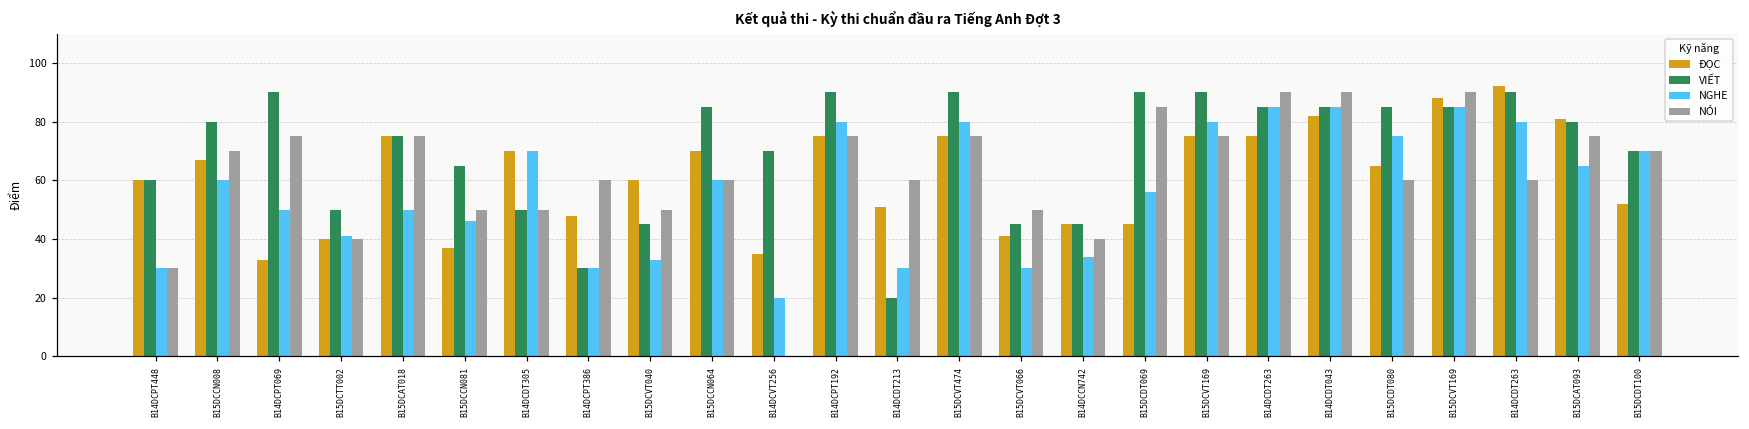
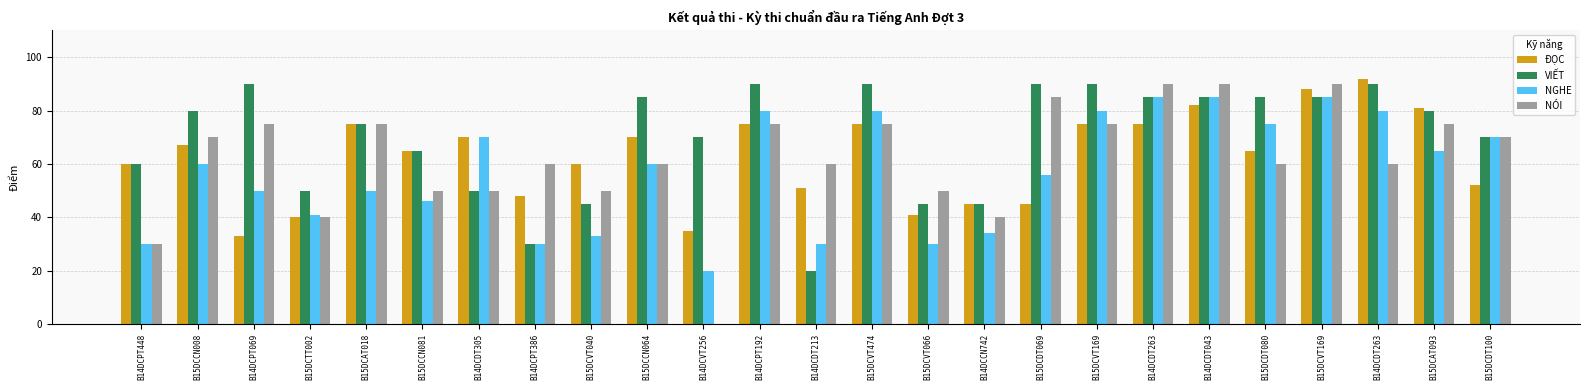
  {
    "ĐỌC": {
      "B14DCPT448": 60,
      "B15DCCN008": 67,
      "B14DCPT069": 33,
      "B15DCTT002": 40,
      "B15DCAT018": 75,
-     "B15DCCN081": 37,
+     "B15DCCN081": 65,
      "B14DCDT305": 70,
      "B14DCPT386": 48,
      "B15DCVT040": 60,
      "B15DCCN064": 70,
      "B14DCVT256": 35,
      "B14DCPT192": 75,
      "B14DCDT213": 51,
      "B15DCVT474": 75,
      "B15DCVT066": 41,
      "B14DCCN742": 45,
      "B15DCDT069": 45,
      "B14DCDT043": 82,
      "B15DCDT080": 65,
      "B15DCAT093": 81,
      "B15DCDT100": 52
    },
    "VIẾT": {
      "B14DCPT448": 60,
      "B15DCCN008": 80,
      "B14DCPT069": 90,
      "B15DCTT002": 50,
      "B15DCAT018": 75,
      "B15DCCN081": 65,
      "B14DCDT305": 50,
      "B14DCPT386": 30,
      "B15DCVT040": 45,
      "B15DCCN064": 85,
      "B14DCVT256": 70,
      "B14DCPT192": 90,
      "B14DCDT213": 20,
      "B15DCVT474": 90,
      "B15DCVT066": 45,
      "B14DCCN742": 45,
      "B15DCDT069": 90,
      "B14DCDT043": 85,
      "B15DCDT080": 85,
      "B15DCAT093": 80,
      "B15DCDT100": 70
    },
    "NGHE": {
      "B14DCPT448": 30,
      "B15DCCN008": 60,
      "B14DCPT069": 50,
      "B15DCTT002": 41,
      "B15DCAT018": 50,
      "B15DCCN081": 46,
      "B14DCDT305": 70,
      "B14DCPT386": 30,
      "B15DCVT040": 33,
      "B15DCCN064": 60,
      "B14DCVT256": 20,
      "B14DCPT192": 80,
      "B14DCDT213": 30,
      "B15DCVT474": 80,
      "B15DCVT066": 30,
      "B14DCCN742": 34,
      "B15DCDT069": 56,
      "B14DCDT043": 85,
      "B15DCDT080": 75,
      "B15DCAT093": 65,
      "B15DCDT100": 70
    },
    "NÓI": {
      "B14DCPT448": 30,
      "B15DCCN008": 70,
      "B14DCPT069": 75,
      "B15DCTT002": 40,
      "B15DCAT018": 75,
      "B15DCCN081": 50,
      "B14DCDT305": 50,
      "B14DCPT386": 60,
      "B15DCVT040": 50,
      "B15DCCN064": 60,
      "B14DCVT256": 0,
      "B14DCPT192": 75,
      "B14DCDT213": 60,
      "B15DCVT474": 75,
      "B15DCVT066": 50,
      "B14DCCN742": 40,
      "B15DCDT069": 85,
      "B14DCDT043": 90,
      "B15DCDT080": 60,
      "B15DCAT093": 75,
      "B15DCDT100": 70
    }
  }
